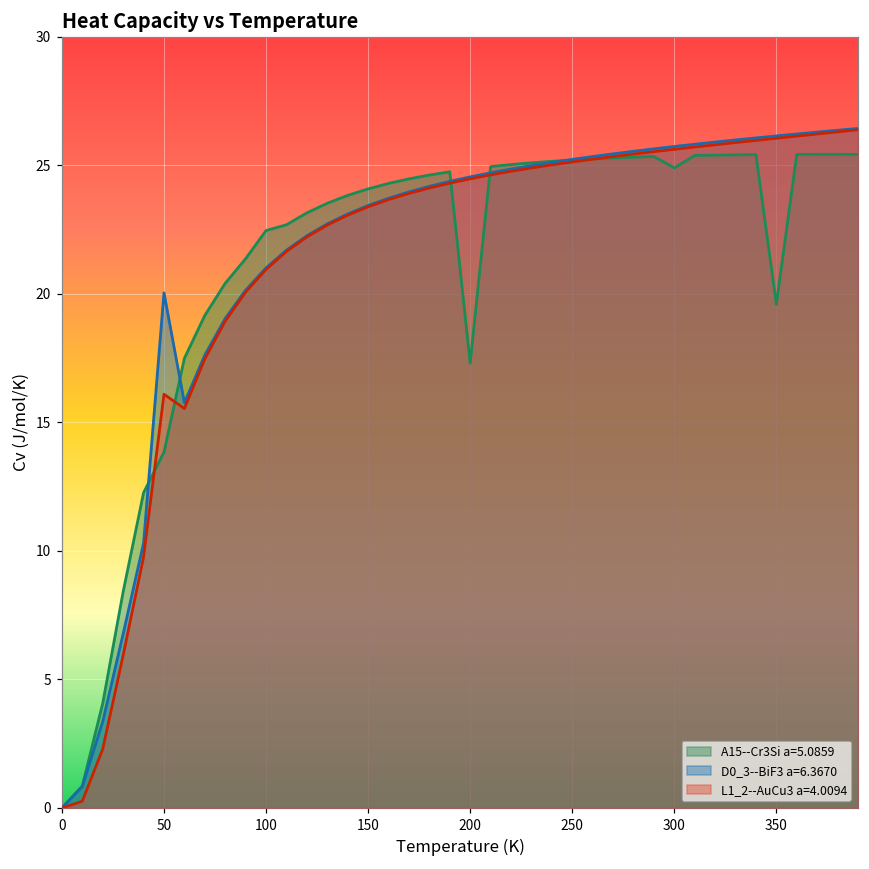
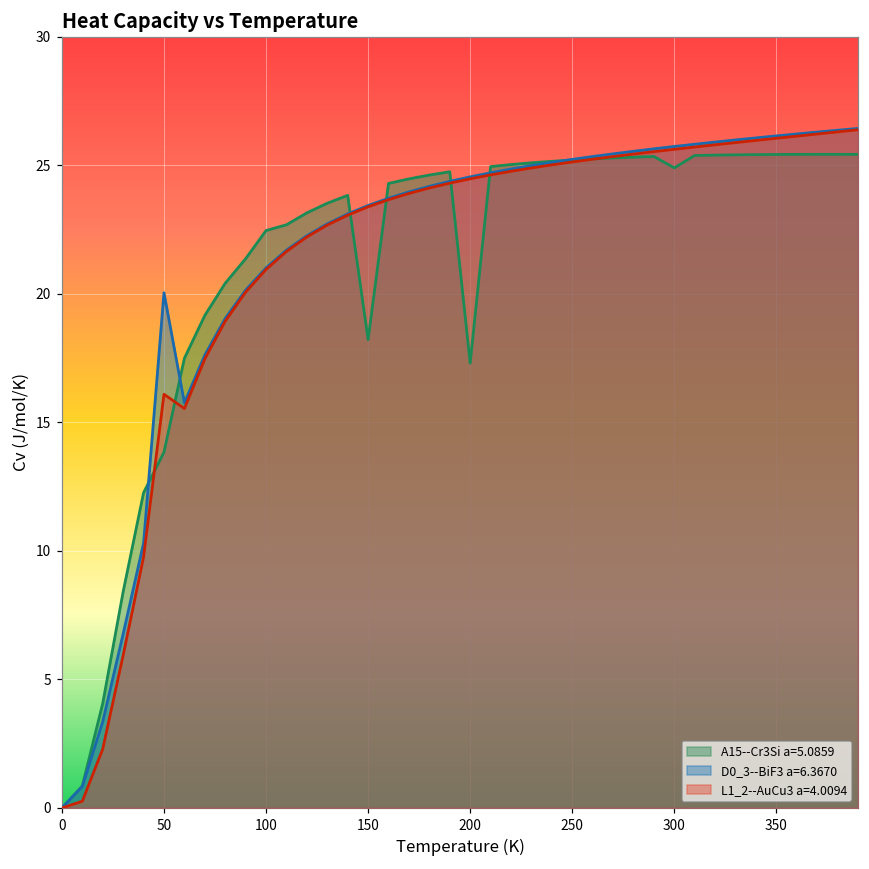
  {
    "A15--Cr3Si a=5.0859": {
      "50": 13.8,
      "100": 22.5,
-     "150": 24.1,
+     "150": 18.2,
      "200": 17.3,
      "300": 24.9,
-     "350": 19.6
+     "350": 25.4
    },
    "D0_3--BiF3 a=6.3670": {
      "50": 20.0
    },
    "L1_2--AuCu3 a=4.0094": {
      "50": 16.1
    }
  }
